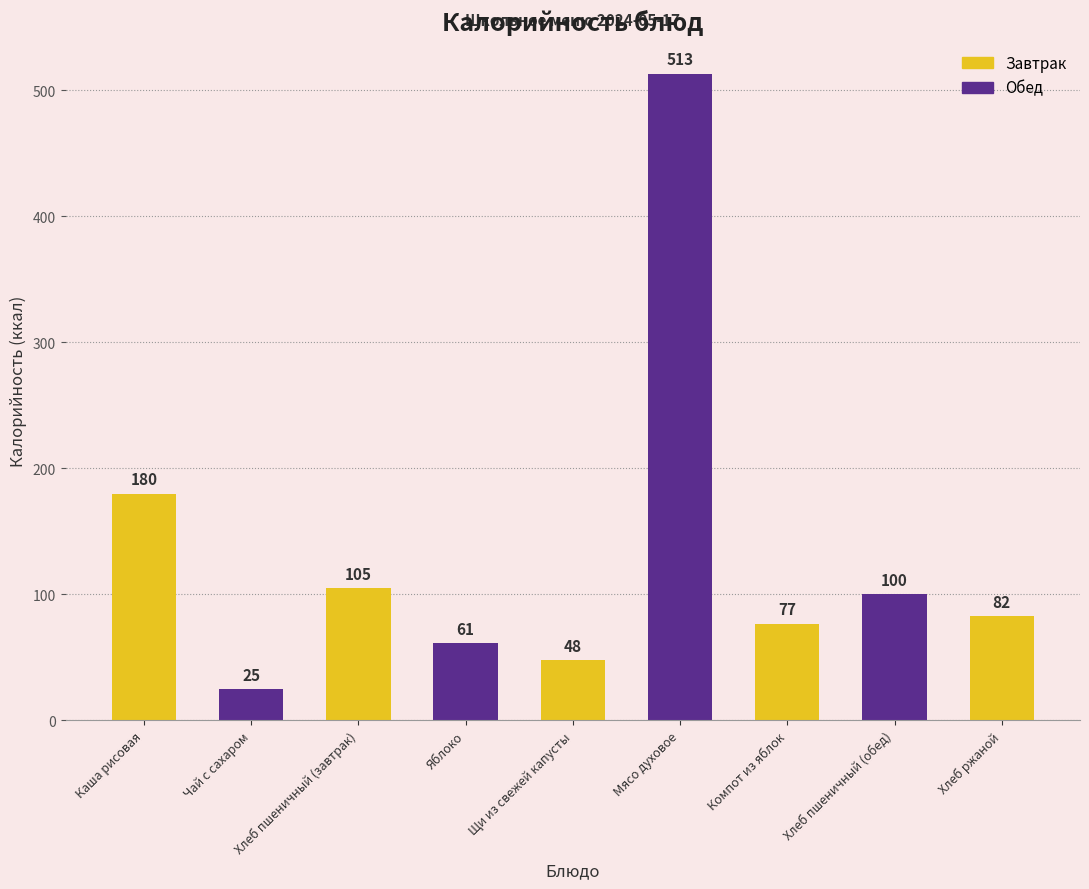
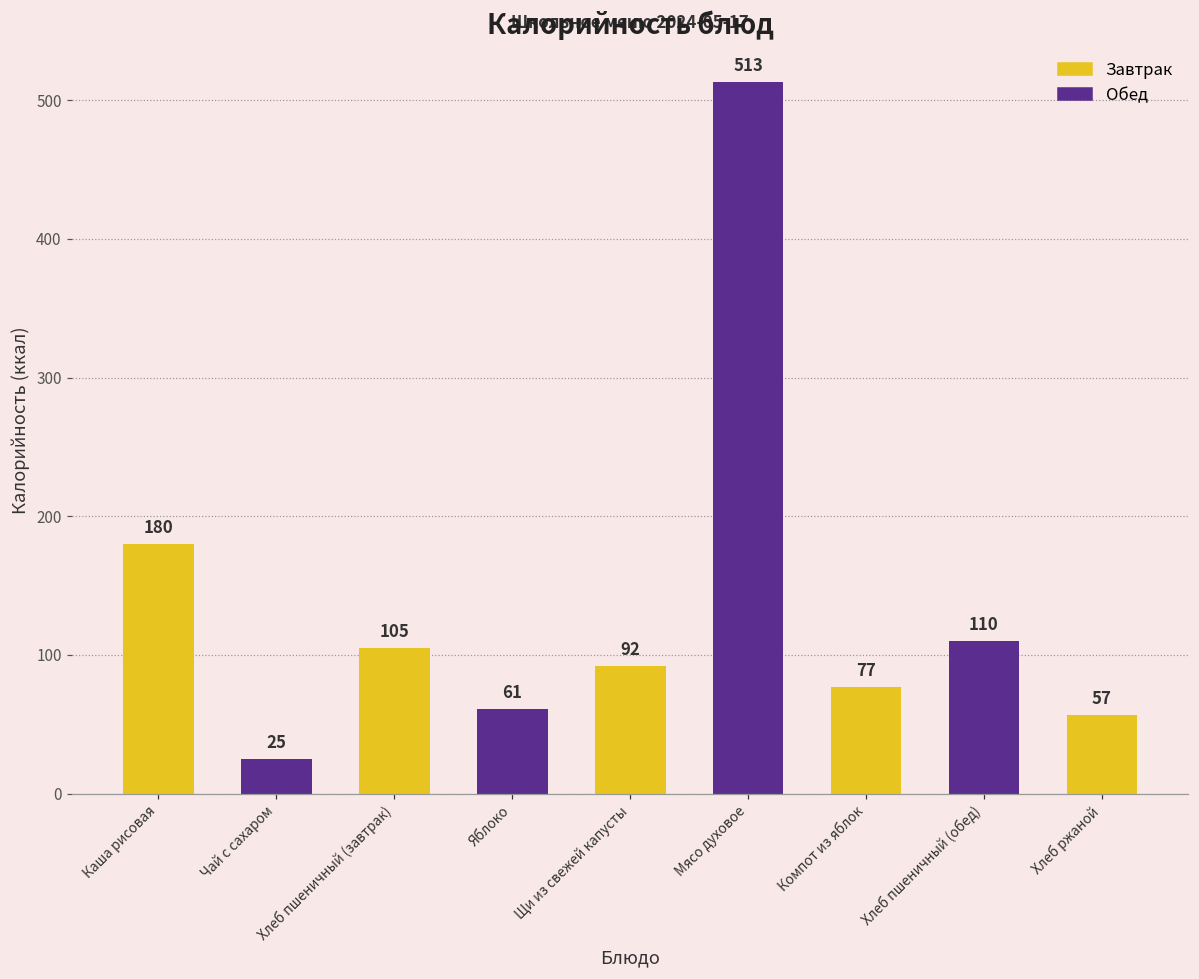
  {
    "Каша рисовая": 180,
    "Чай с сахаром": 25,
    "Хлеб пшеничный (завтрак)": 105,
    "Яблоко": 61,
-   "Щи из свежей капусты": 48,
+   "Щи из свежей капусты": 92,
    "Мясо духовое": 513,
    "Компот из яблок": 77,
-   "Хлеб пшеничный (обед)": 100,
-   "Хлеб ржаной": 82
+   "Хлеб пшеничный (обед)": 110,
+   "Хлеб ржаной": 57
  }
